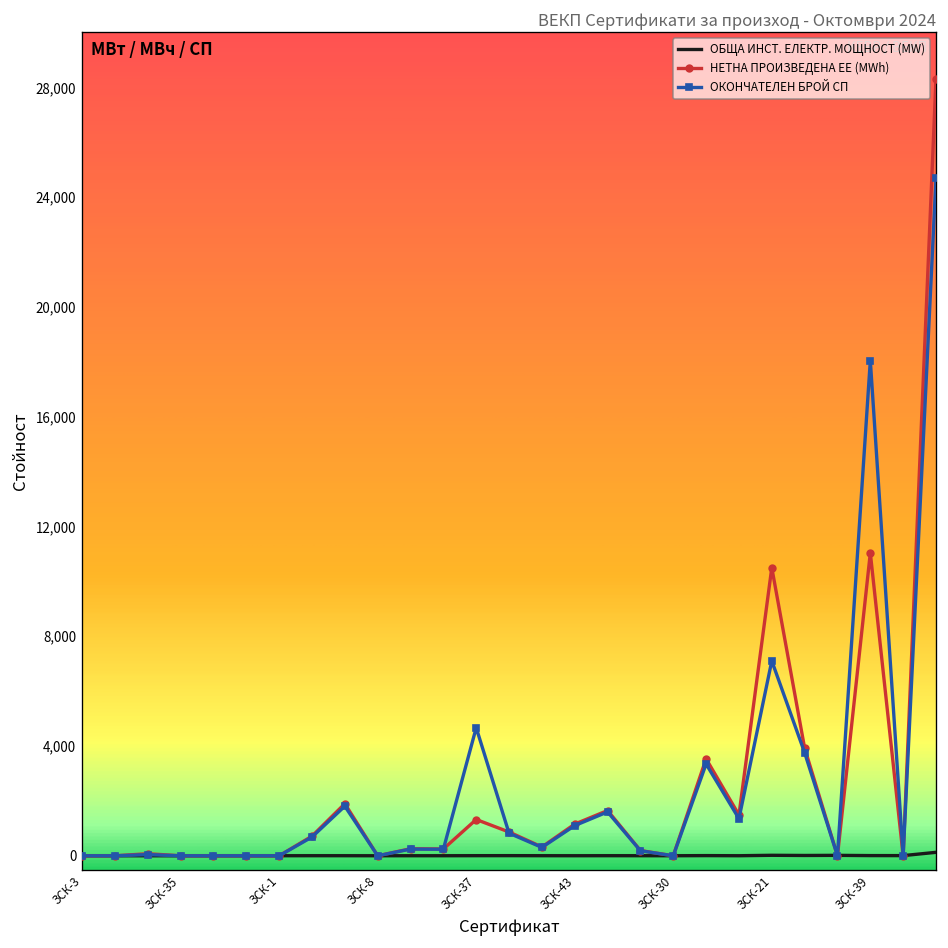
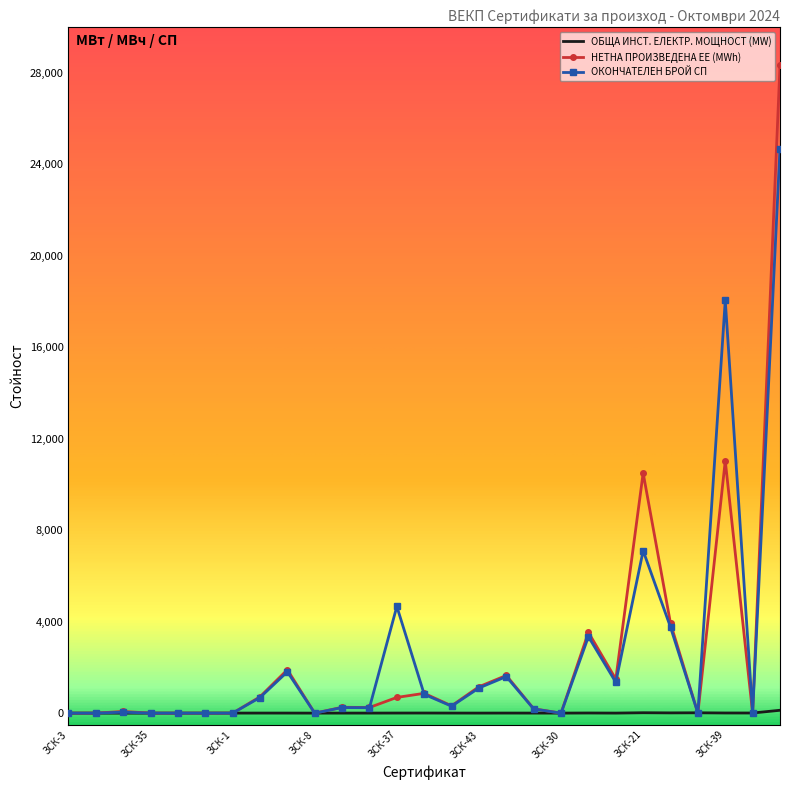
  {
    "ОБЩА ИНСТ. ЕЛЕКТР. МОЩНОСТ (MW)": {
      "ЗСК-37": "0",
      "ЗСК-43": "0",
      "ЗСК-21": "0",
      "ЗСК-39": "0"
    },
    "НЕТНА ПРОИЗВЕДЕНА ЕЕ (MWh)": {
-     "ЗСК-37": "1,300",
+     "ЗСК-37": "700",
      "ЗСК-21": "10,500",
      "ЗСК-39": "11,000"
    },
    "ОКОНЧАТЕЛЕН БРОЙ СП": {
      "ЗСК-37": "4,700",
      "ЗСК-21": "7,100",
      "ЗСК-39": "18,000"
    }
  }
